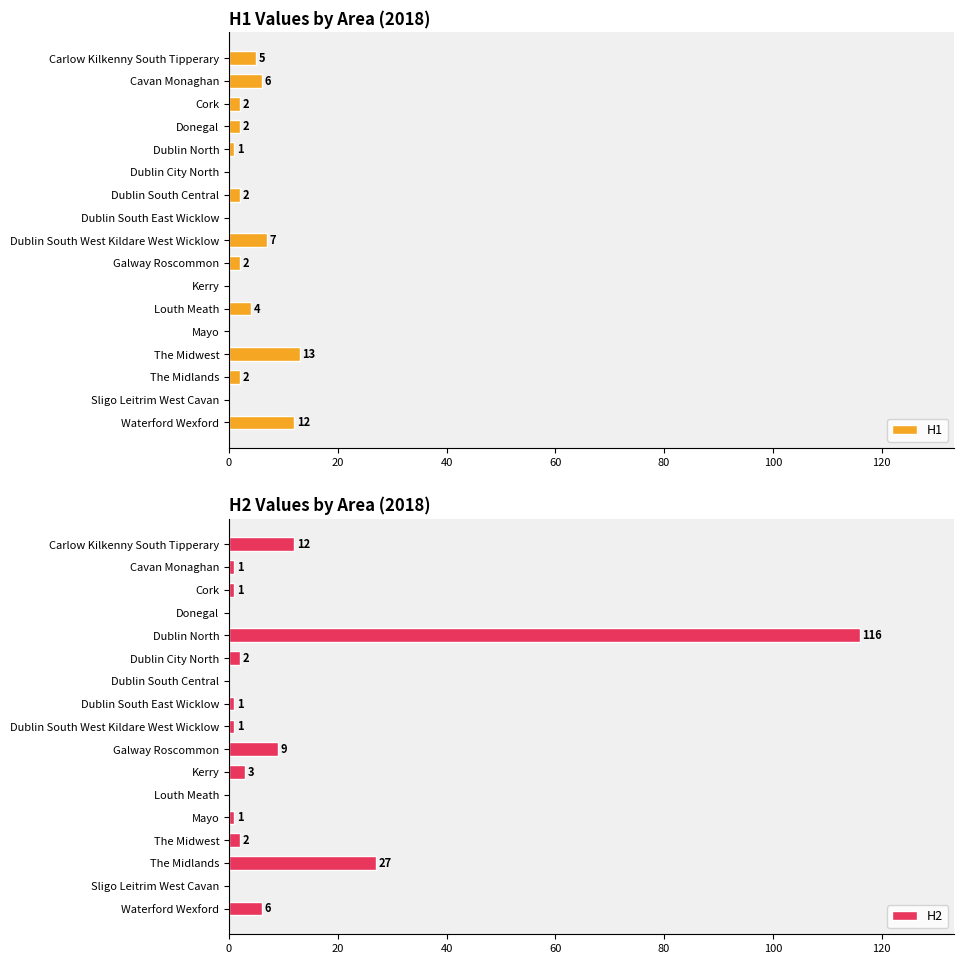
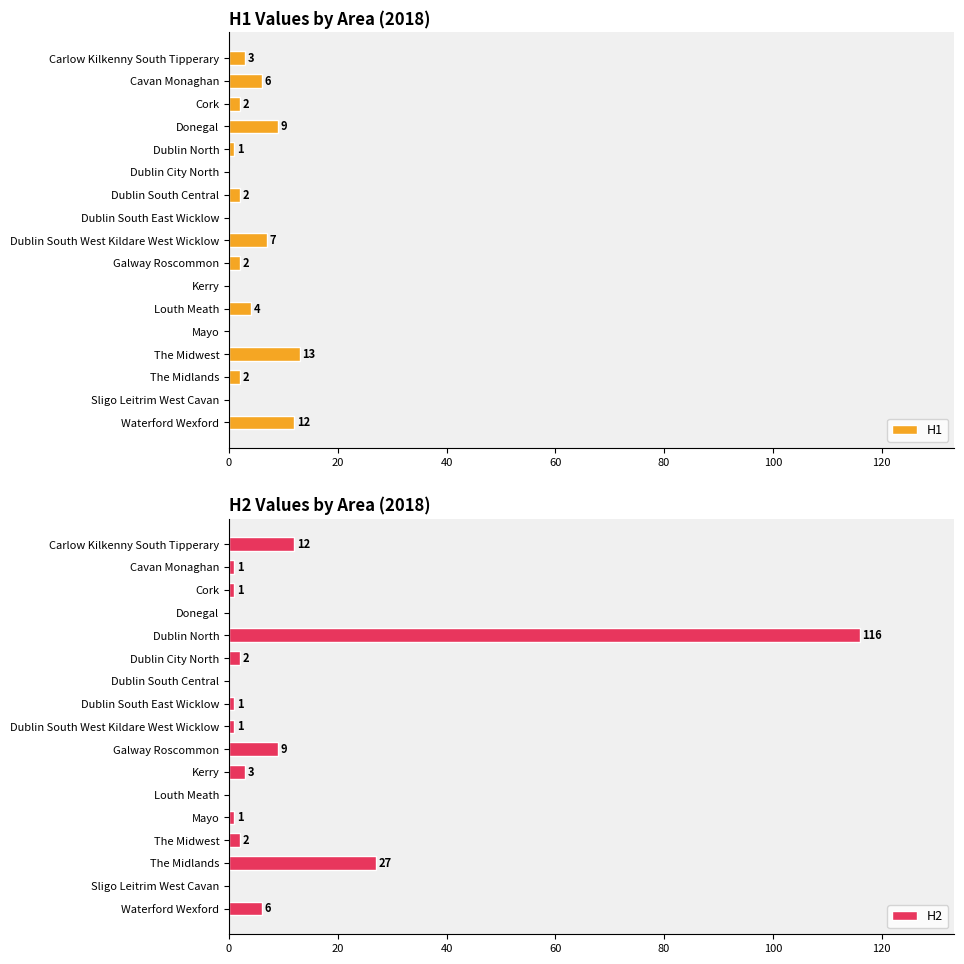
  {
    "H1 Values by Area (2018)": {
-     "Carlow Kilkenny South Tipperary": 5,
+     "Carlow Kilkenny South Tipperary": 3,
      "Cavan Monaghan": 6,
      "Cork": 2,
-     "Donegal": 2,
+     "Donegal": 9,
      "Dublin North": 1,
      "Dublin South Central": 2,
      "Dublin South West Kildare West Wicklow": 7,
      "Galway Roscommon": 2,
      "Louth Meath": 4,
      "The Midwest": 13,
      "The Midlands": 2,
      "Waterford Wexford": 12
    },
    "H2 Values by Area (2018)": {
      "Carlow Kilkenny South Tipperary": 12,
      "Cavan Monaghan": 1,
      "Cork": 1,
      "Dublin North": 116,
      "Dublin City North": 2,
      "Dublin South East Wicklow": 1,
      "Dublin South West Kildare West Wicklow": 1,
      "Galway Roscommon": 9,
      "Kerry": 3,
      "Mayo": 1,
      "The Midwest": 2,
      "The Midlands": 27,
      "Waterford Wexford": 6
    }
  }
